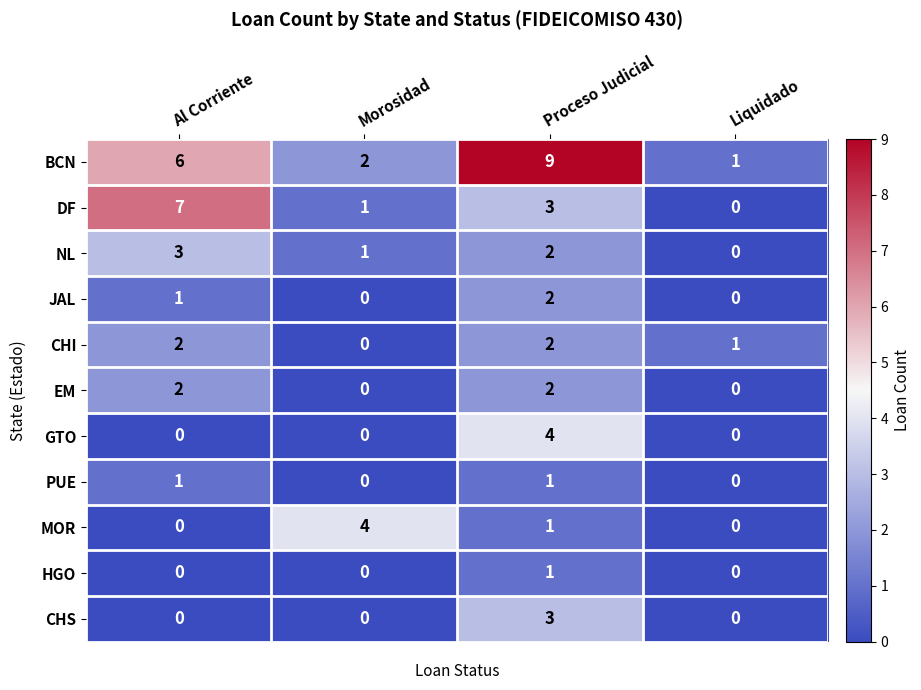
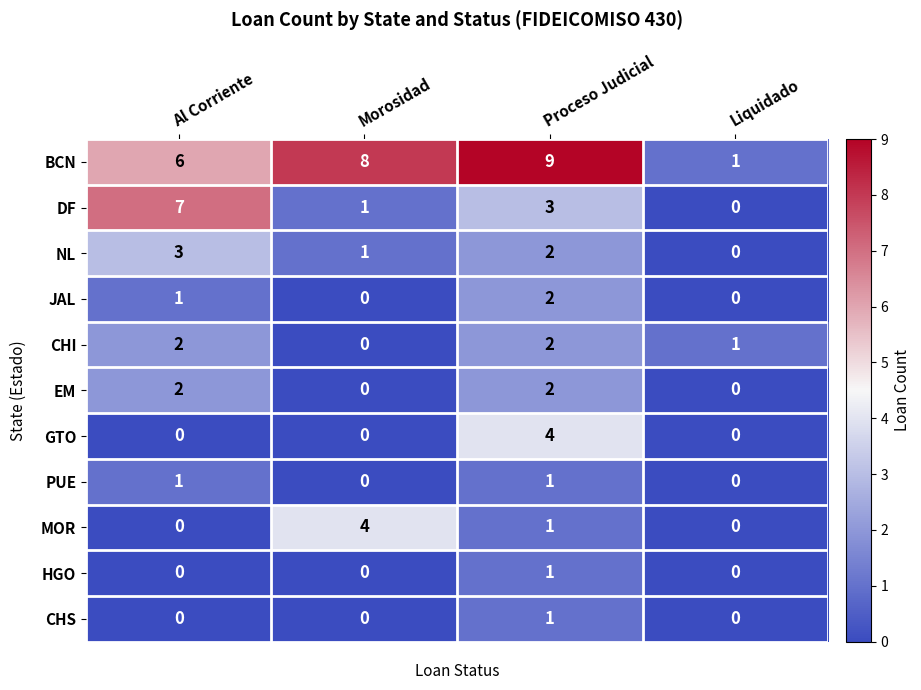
  {
    "BCN": {
      "Al Corriente": 6,
-     "Morosidad": 2,
+     "Morosidad": 8,
      "Proceso Judicial": 9,
      "Liquidado": 1
    },
    "DF": {
      "Al Corriente": 7,
      "Morosidad": 1,
      "Proceso Judicial": 3,
      "Liquidado": 0
    },
    "NL": {
      "Al Corriente": 3,
      "Morosidad": 1,
      "Proceso Judicial": 2,
      "Liquidado": 0
    },
    "JAL": {
      "Al Corriente": 1,
      "Morosidad": 0,
      "Proceso Judicial": 2,
      "Liquidado": 0
    },
    "CHI": {
      "Al Corriente": 2,
      "Morosidad": 0,
      "Proceso Judicial": 2,
      "Liquidado": 1
    },
    "EM": {
      "Al Corriente": 2,
      "Morosidad": 0,
      "Proceso Judicial": 2,
      "Liquidado": 0
    },
    "GTO": {
      "Al Corriente": 0,
      "Morosidad": 0,
      "Proceso Judicial": 4,
      "Liquidado": 0
    },
    "PUE": {
      "Al Corriente": 1,
      "Morosidad": 0,
      "Proceso Judicial": 1,
      "Liquidado": 0
    },
    "MOR": {
      "Al Corriente": 0,
      "Morosidad": 4,
      "Proceso Judicial": 1,
      "Liquidado": 0
    },
    "HGO": {
      "Al Corriente": 0,
      "Morosidad": 0,
      "Proceso Judicial": 1,
      "Liquidado": 0
    },
    "CHS": {
      "Al Corriente": 0,
      "Morosidad": 0,
-     "Proceso Judicial": 3,
+     "Proceso Judicial": 1,
      "Liquidado": 0
    }
  }
